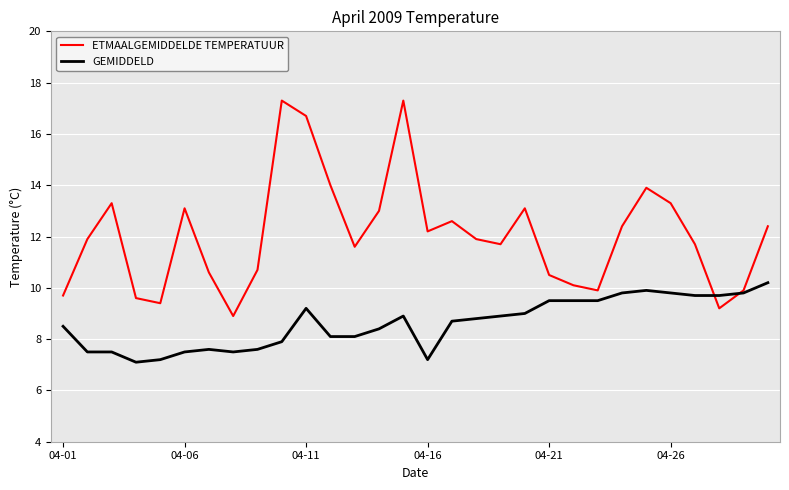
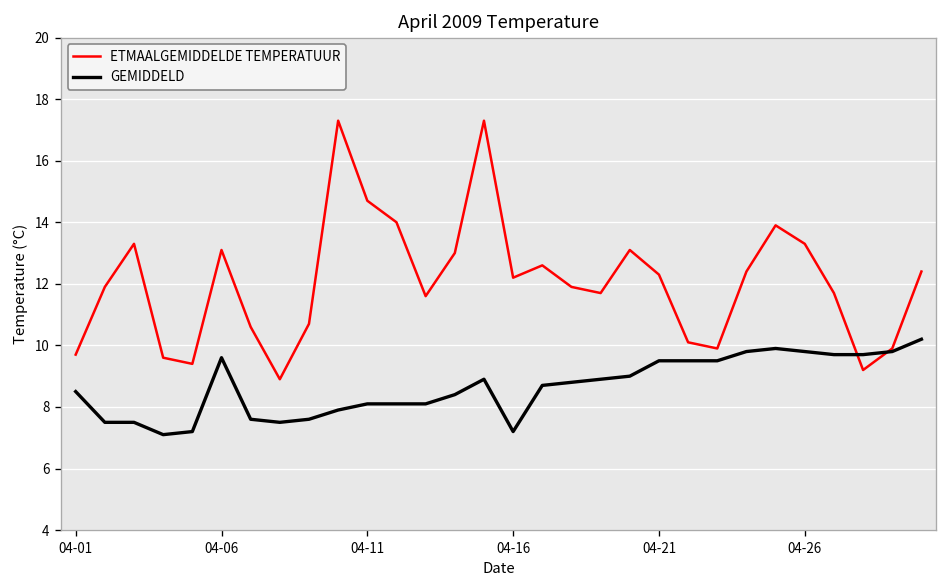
  {
    "ETMAALGEMIDDELDE TEMPERATUUR": {
      "04-01": 9.7,
      "04-06": 13.1,
-     "04-11": 16.7,
+     "04-11": 14.7,
      "04-16": 12.2,
-     "04-21": 10.5,
+     "04-21": 12.3,
      "04-26": 13.3
    },
    "GEMIDDELD": {
      "04-01": 8.5,
-     "04-06": 7.5,
-     "04-11": 9.2,
+     "04-06": 9.6,
+     "04-11": 8.1,
      "04-16": 7.2,
      "04-21": 9.5,
      "04-26": 9.8
    }
  }
